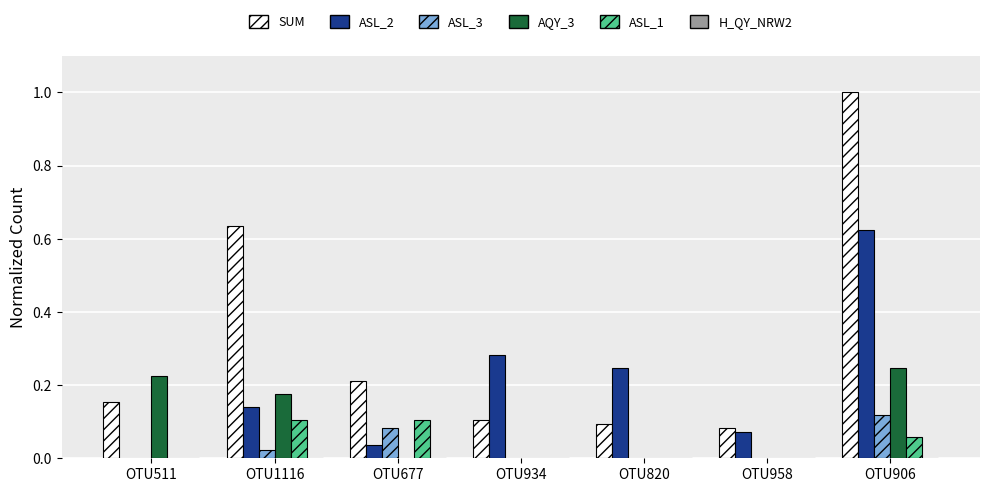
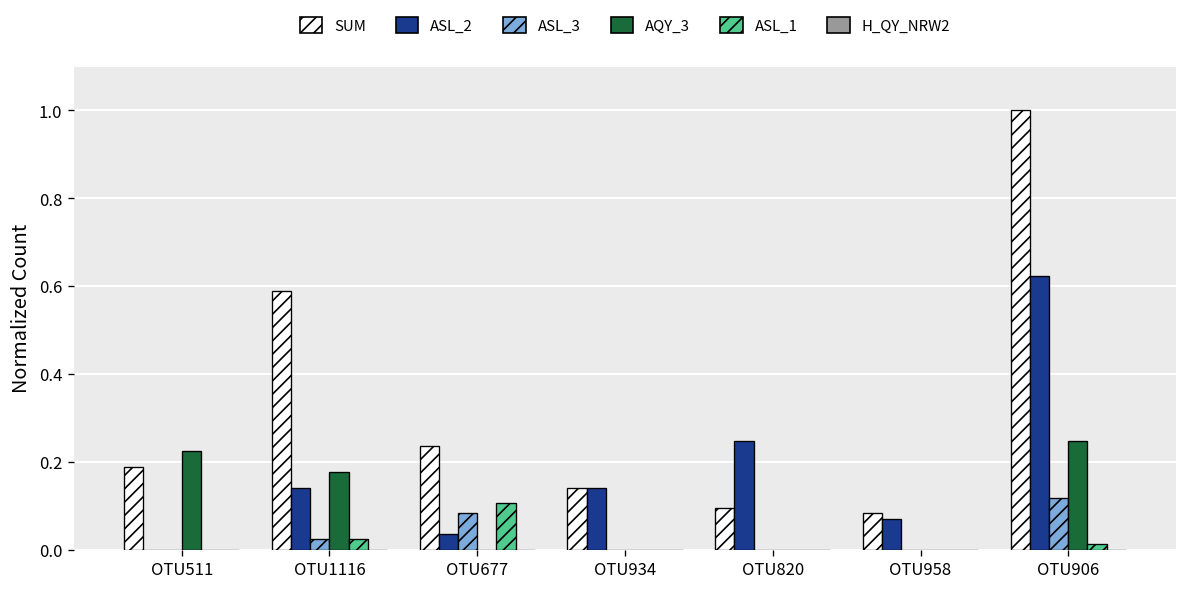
  {
    "SUM": {
-     "OTU511": 0.15,
-     "OTU1116": 0.64,
-     "OTU677": 0.21,
-     "OTU934": 0.11,
+     "OTU511": 0.19,
+     "OTU1116": 0.59,
+     "OTU677": 0.24,
+     "OTU934": 0.14,
      "OTU820": 0.09,
      "OTU958": 0.08,
      "OTU906": 1.00
    },
    "ASL_2": {
      "OTU511": 0.00,
      "OTU1116": 0.14,
      "OTU677": 0.04,
-     "OTU934": 0.28,
+     "OTU934": 0.14,
      "OTU820": 0.25,
      "OTU958": 0.07,
      "OTU906": 0.62
    },
    "ASL_3": {
      "OTU511": 0.00,
      "OTU1116": 0.02,
      "OTU677": 0.08,
      "OTU934": 0.00,
      "OTU820": 0.00,
      "OTU958": 0.00,
      "OTU906": 0.12
    },
    "AQY_3": {
      "OTU511": 0.22,
      "OTU1116": 0.18,
      "OTU677": 0.00,
      "OTU934": 0.00,
      "OTU820": 0.00,
      "OTU958": 0.00,
      "OTU906": 0.25
    },
    "ASL_1": {
      "OTU511": 0.00,
-     "OTU1116": 0.11,
+     "OTU1116": 0.02,
      "OTU677": 0.11,
      "OTU934": 0.00,
      "OTU820": 0.00,
      "OTU958": 0.00,
-     "OTU906": 0.06
+     "OTU906": 0.01
    },
    "H_QY_NRW2": {
      "OTU511": 0.00,
      "OTU1116": 0.00,
      "OTU677": 0.00,
      "OTU934": 0.00,
      "OTU820": 0.00,
      "OTU958": 0.00,
      "OTU906": 0.00
    }
  }
